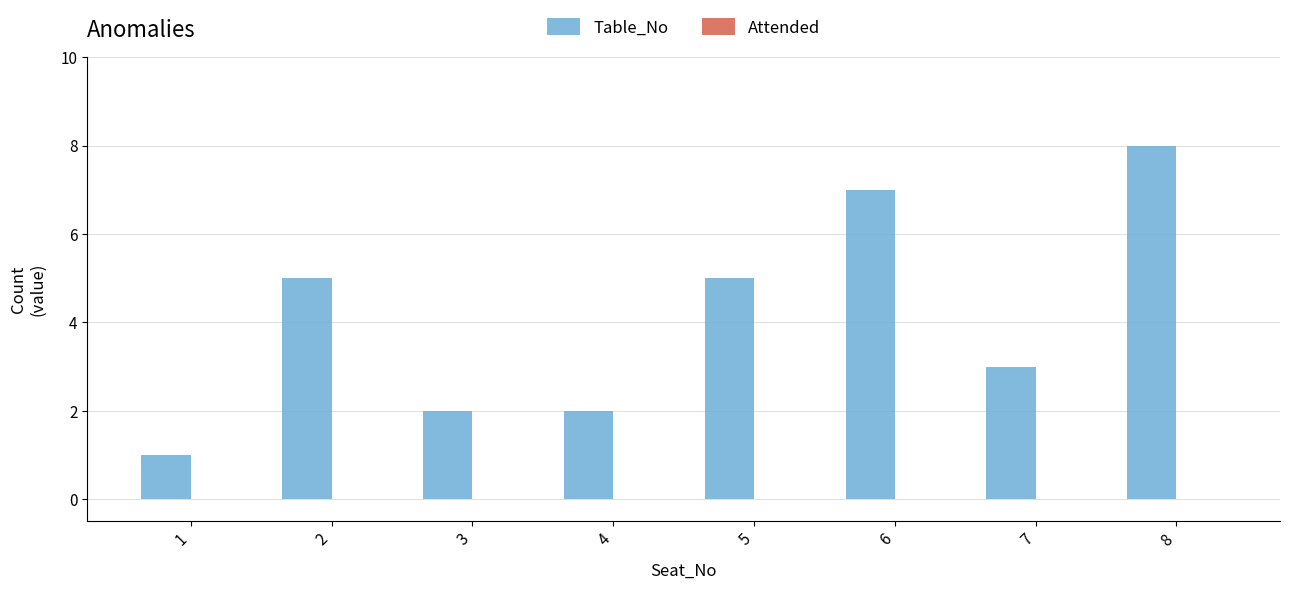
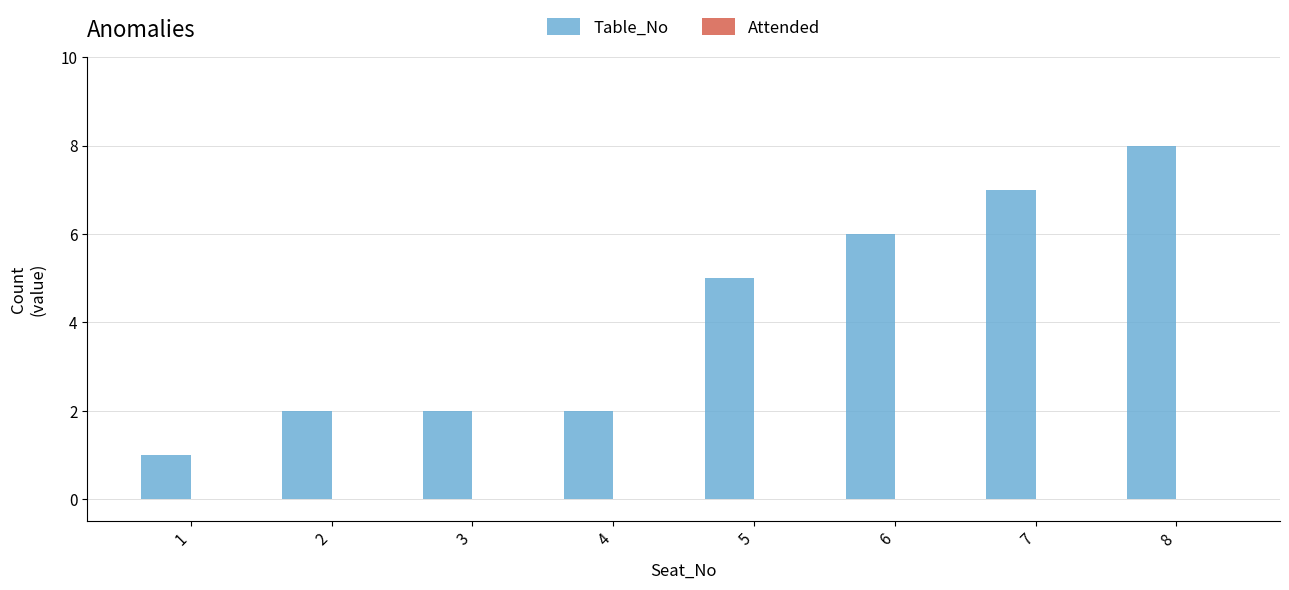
  {
    "Table_No": {
      "1": 1,
-     "2": 5,
+     "2": 2,
      "3": 2,
      "4": 2,
      "5": 5,
-     "6": 7,
-     "7": 3,
+     "6": 6,
+     "7": 7,
      "8": 8
    },
    "Attended": {
      "1": 0,
      "2": 0,
      "3": 0,
      "4": 0,
      "5": 0,
      "6": 0,
      "7": 0,
      "8": 0
    }
  }
